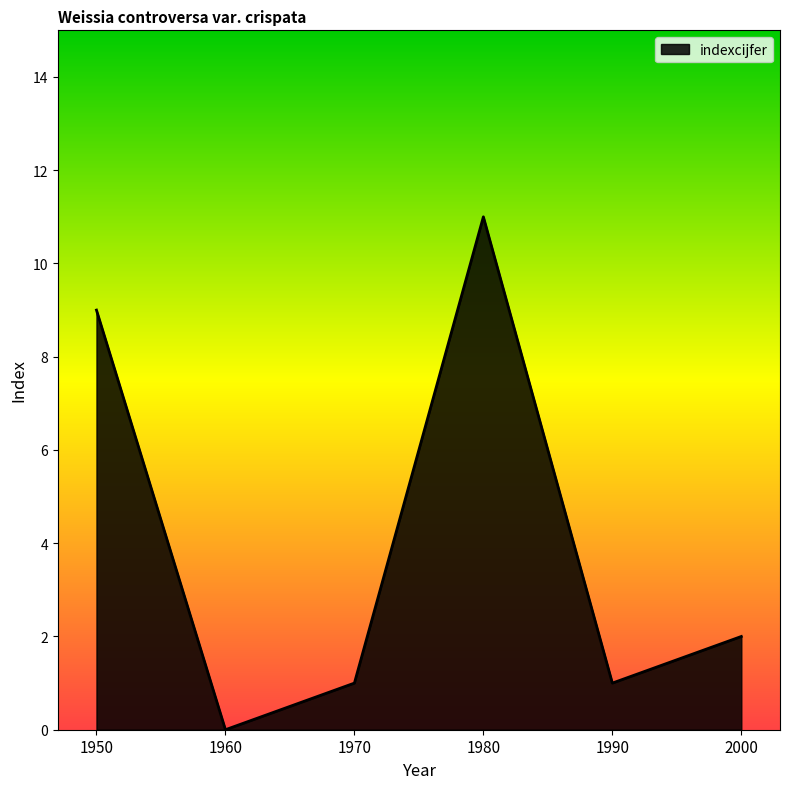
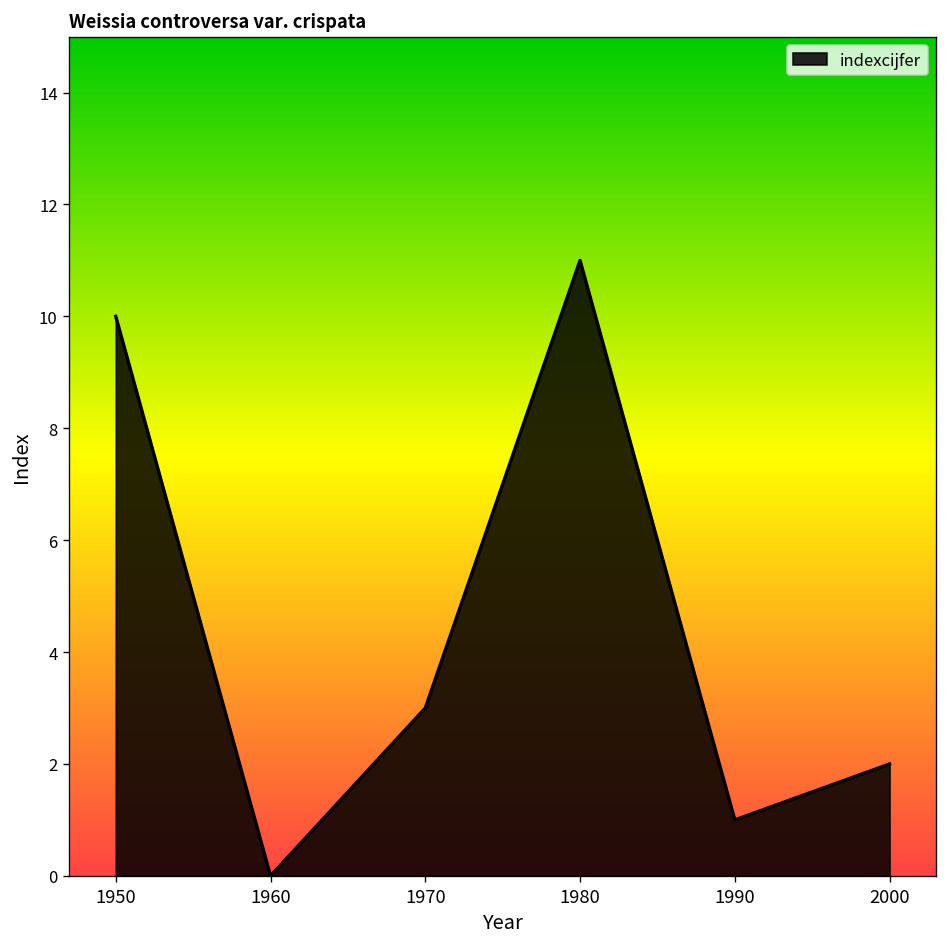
  {
-   "1950": 9,
+   "1950": 10,
    "1960": 0,
-   "1970": 1,
+   "1970": 3,
    "1980": 11,
    "1990": 1,
    "2000": 2
  }
